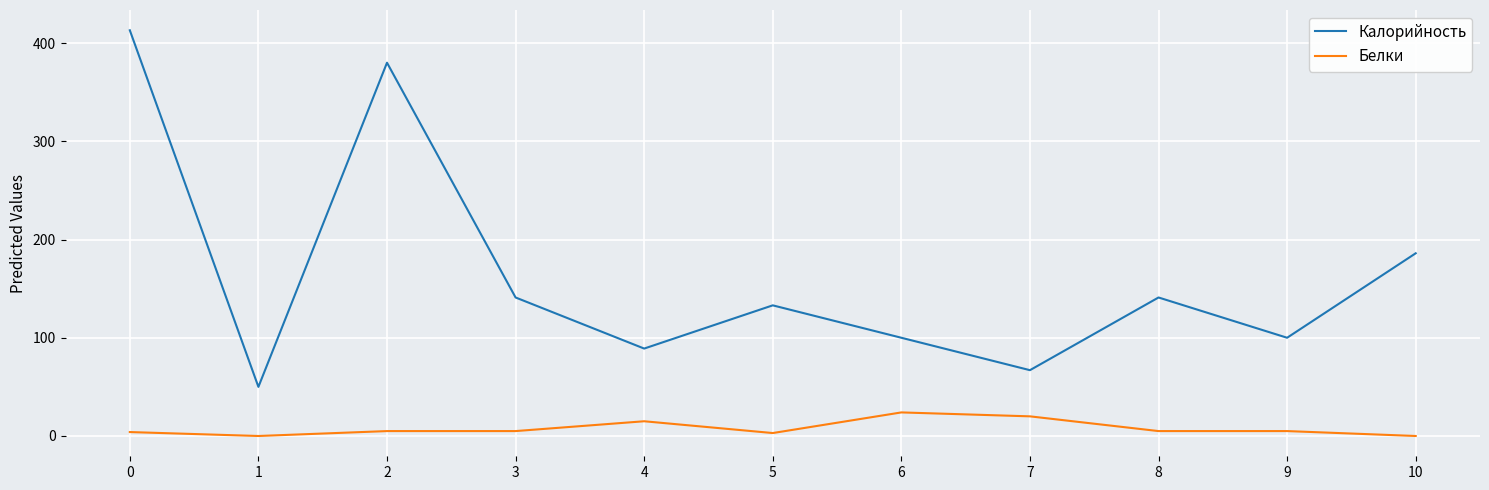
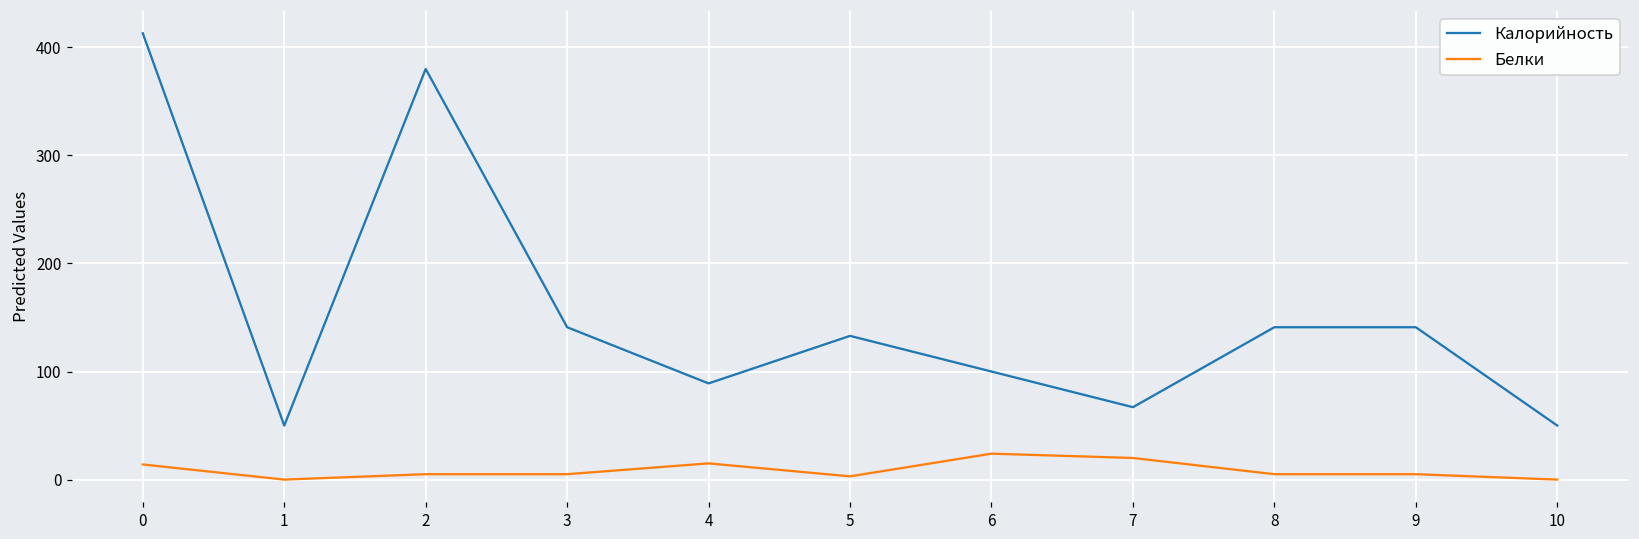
  {
    "Калорийность": {
      "0": 410,
      "1": 50,
      "2": 380,
      "3": 140,
      "4": 90,
      "5": 130,
      "6": 100,
      "7": 70,
      "8": 140,
-     "9": 100,
-     "10": 190
+     "9": 140,
+     "10": 50
    },
    "Белки": {
-     "0": 0,
+     "0": 10,
      "1": 0,
      "2": 10,
      "3": 10,
      "4": 20,
      "5": 0,
      "6": 20,
      "7": 20,
      "8": 10,
      "9": 10,
      "10": 0
    }
  }
